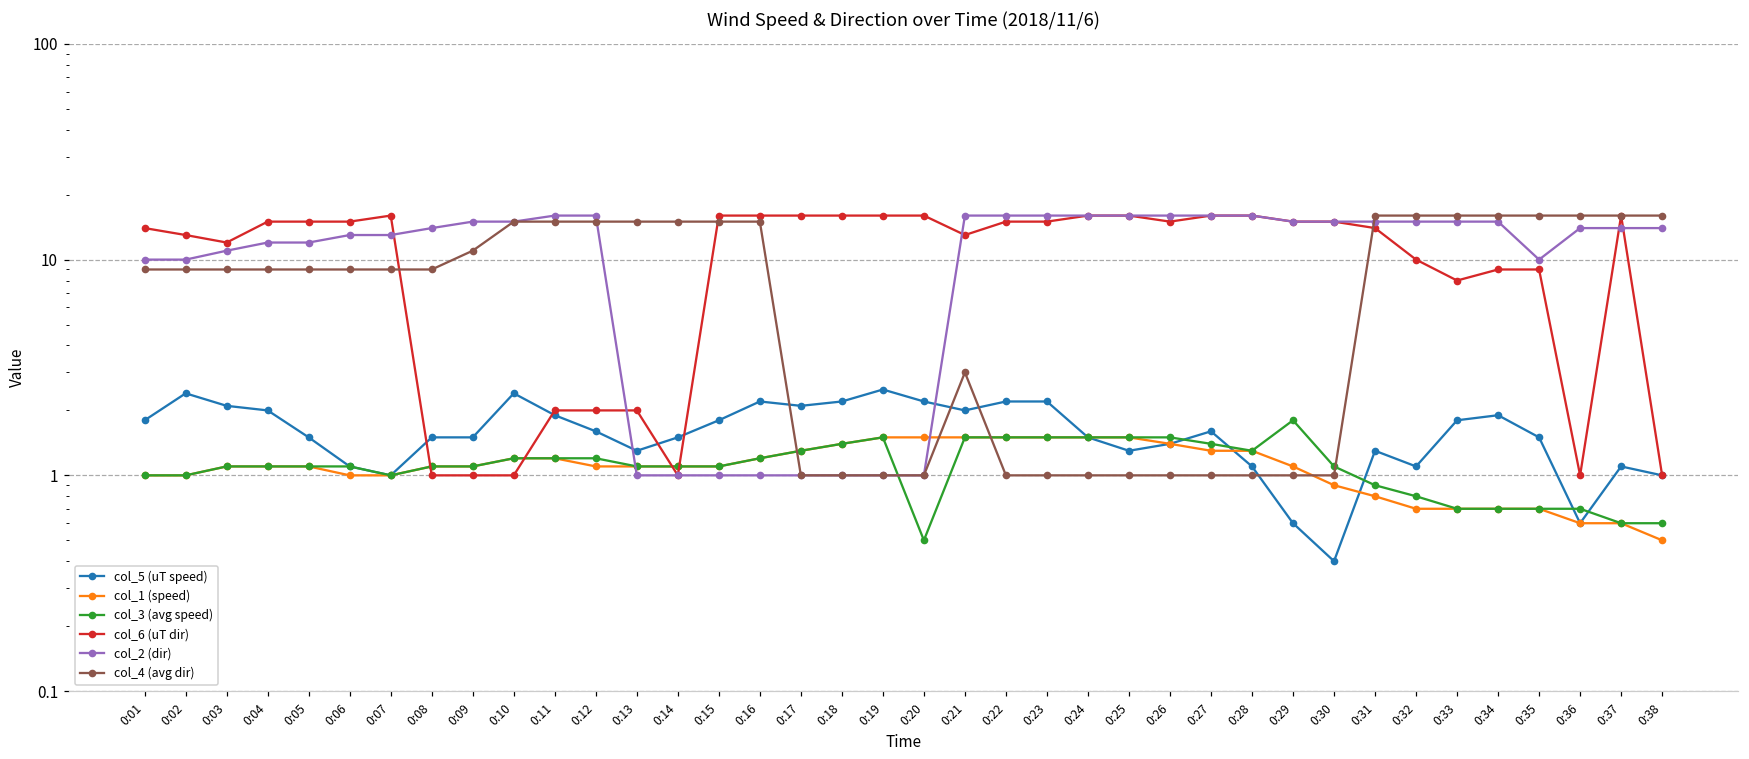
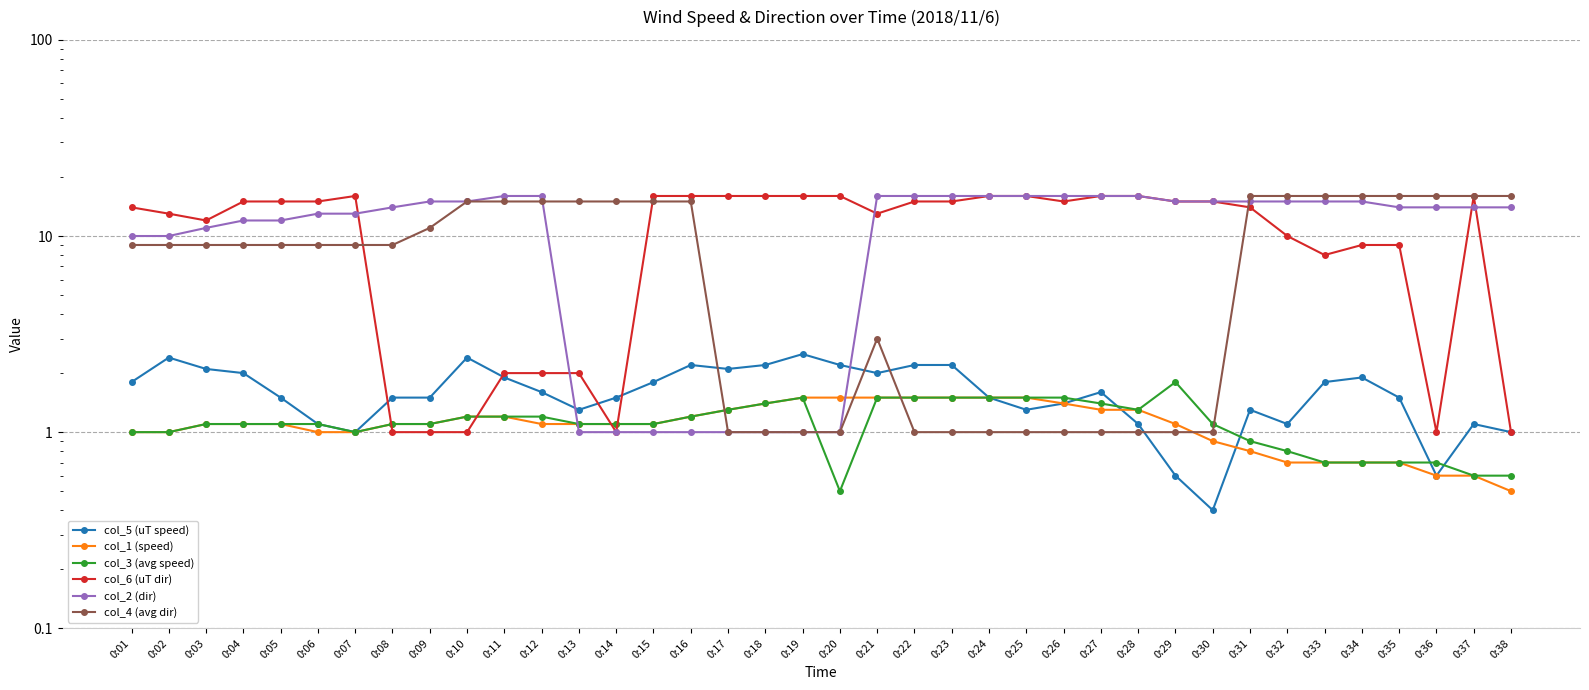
  {
    "col_5 (uT speed)": {
      "0:01": 1.8,
      "0:02": 2.4,
      "0:03": 2.1,
      "0:04": 2,
      "0:05": 1.5,
      "0:08": 1.5,
      "0:09": 1.5,
      "0:10": 2.4,
      "0:11": 1.9,
      "0:12": 1.6,
      "0:13": 1.3,
      "0:14": 1.5,
      "0:15": 1.8,
      "0:16": 2.2,
      "0:17": 2.1,
      "0:18": 2.2,
      "0:19": 2.5,
      "0:20": 2.2,
      "0:21": 2,
      "0:22": 2.2,
      "0:23": 2.2,
      "0:25": 1.3,
      "0:27": 1.6,
      "0:28": 1.1,
      "0:29": 0.60,
      "0:30": 0.40,
      "0:31": 1.3,
      "0:32": 1.1,
      "0:33": 1.8,
      "0:34": 1.9,
      "0:35": 1.5,
      "0:37": 1.1
    },
    "col_1 (speed)": {
      "0:06": 1,
      "0:12": 1.1,
      "0:20": 1.5,
      "0:27": 1.3,
      "0:29": 1.1,
      "0:30": 0.9,
      "0:31": 0.80,
      "0:32": 0.70,
      "0:38": 0.50
    },
    "col_3 (avg speed)": {
      "0:12": 1.2,
      "0:20": 0.50,
      "0:26": 1.5,
      "0:27": 1.4,
      "0:29": 1.8,
      "0:30": 1.1,
      "0:31": 0.9,
      "0:32": 0.80,
      "0:36": 0.70,
      "0:38": 0.60
    },
    "col_6 (uT dir)": {
      "0:01": 14,
      "0:02": 13,
      "0:03": 12,
      "0:04": 15,
      "0:05": 15,
      "0:06": 15,
      "0:07": 16,
      "0:08": 1,
      "0:09": 1,
      "0:10": 1,
      "0:11": 2,
      "0:12": 2,
      "0:13": 2,
      "0:15": 16,
      "0:16": 16,
      "0:17": 16,
      "0:18": 16,
      "0:19": 16,
      "0:20": 16,
      "0:21": 13,
      "0:22": 15,
      "0:23": 15,
      "0:26": 15,
      "0:31": 14,
      "0:32": 10,
      "0:33": 8,
      "0:34": 9,
      "0:35": 9,
      "0:36": 1
    },
    "col_2 (dir)": {
      "0:01": 10,
      "0:02": 10,
      "0:03": 11,
      "0:04": 12,
      "0:05": 12,
      "0:06": 13,
      "0:07": 13,
      "0:08": 14,
      "0:09": 15,
      "0:11": 16,
      "0:12": 16,
      "0:13": 1,
      "0:15": 1,
      "0:16": 1,
      "0:21": 16,
      "0:22": 16,
      "0:23": 16,
      "0:26": 16,
      "0:31": 15,
      "0:32": 15,
      "0:33": 15,
      "0:34": 15,
-     "0:35": 10,
+     "0:35": 14,
      "0:36": 14,
      "0:37": 14,
      "0:38": 14
    },
    "col_4 (avg dir)": {
      "0:01": 9,
      "0:02": 9,
      "0:03": 9,
      "0:04": 9,
      "0:05": 9,
      "0:06": 9,
      "0:07": 9,
      "0:08": 9,
      "0:09": 11,
      "0:11": 15,
      "0:12": 15,
      "0:13": 15,
      "0:14": 15,
      "0:15": 15,
      "0:16": 15,
      "0:21": 3,
      "0:22": 1,
      "0:23": 1,
      "0:24": 1,
      "0:25": 1,
      "0:26": 1,
      "0:27": 1,
      "0:28": 1,
      "0:29": 1,
      "0:30": 1,
      "0:31": 16,
      "0:32": 16,
      "0:33": 16,
      "0:34": 16,
      "0:35": 16,
      "0:36": 16,
      "0:38": 16
    }
  }
